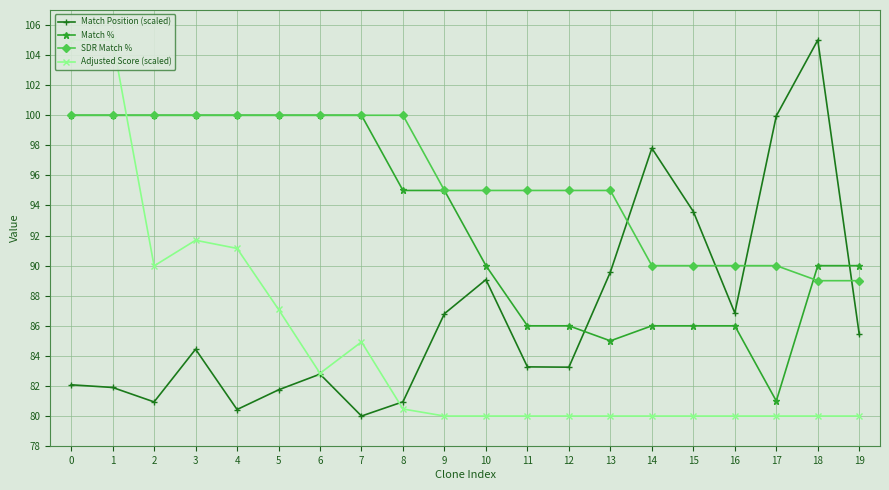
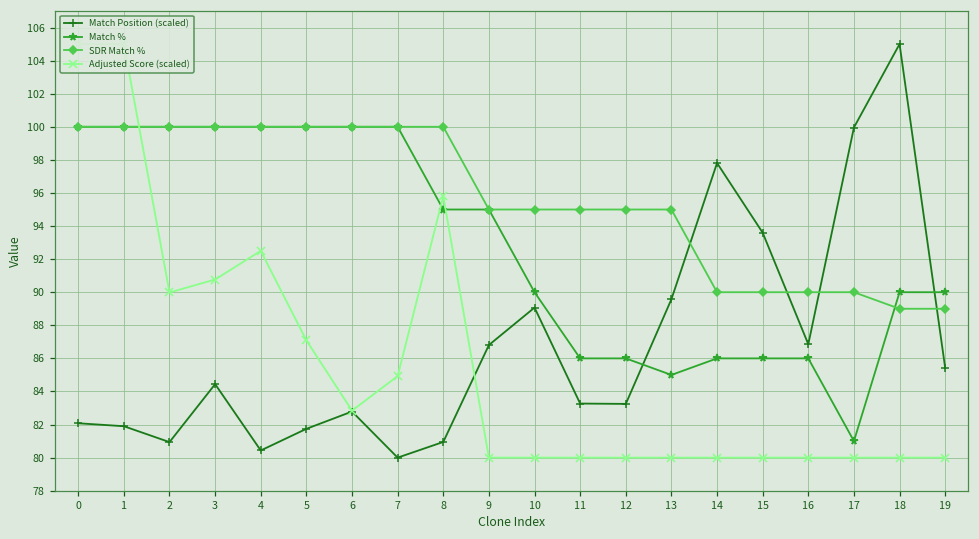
  {
    "Adjusted Score (scaled)": {
      "2": 90.0,
-     "3": 91.7,
-     "4": 91.1,
+     "3": 90.8,
+     "4": 92.5,
      "5": 87.1,
      "7": 84.9,
-     "8": 80.5,
+     "8": 95.8,
      "9": 80.0,
      "10": 80.0,
      "11": 80.0,
      "12": 80.0,
      "13": 80.0,
      "14": 80.0,
      "15": 80.0,
      "16": 80.0,
      "17": 80.0,
      "18": 80.0,
      "19": 80.0
    }
  }
